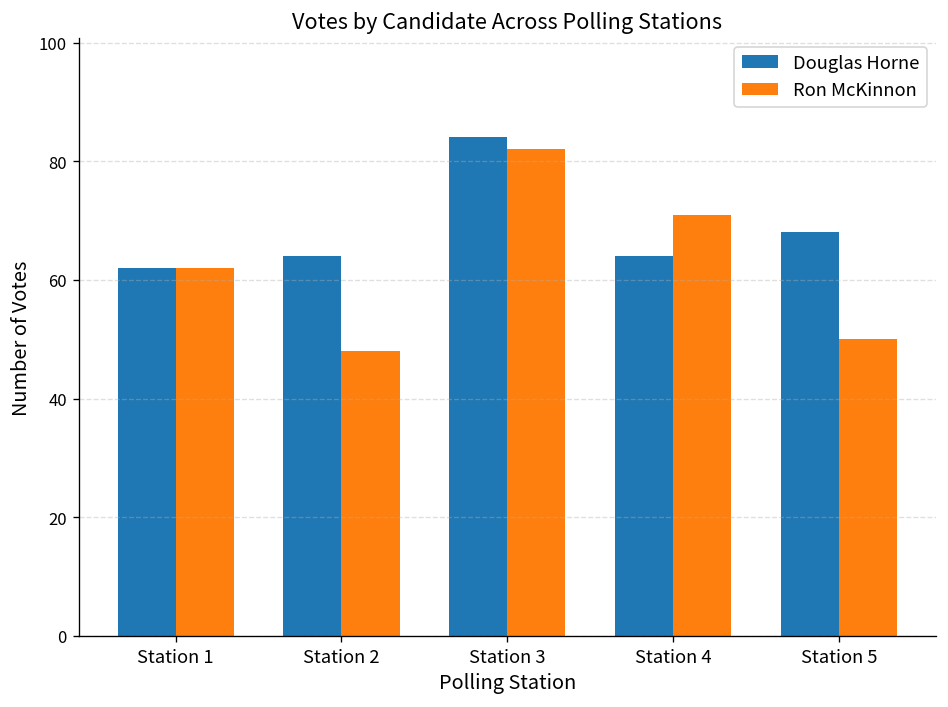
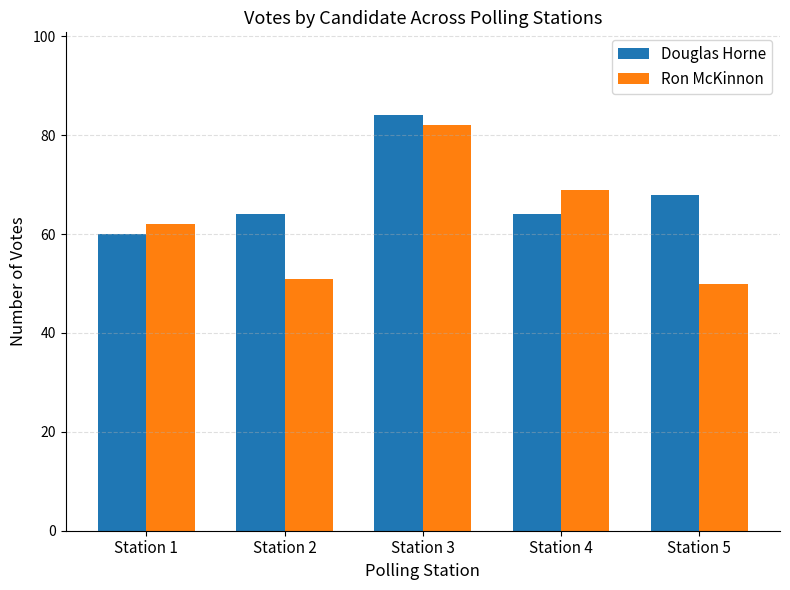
  {
    "Douglas Horne": {
-     "Station 1": 62,
+     "Station 1": 60,
      "Station 2": 64,
      "Station 3": 84,
      "Station 4": 64,
      "Station 5": 68
    },
    "Ron McKinnon": {
      "Station 1": 62,
-     "Station 2": 48,
+     "Station 2": 51,
      "Station 3": 82,
-     "Station 4": 71,
+     "Station 4": 69,
      "Station 5": 50
    }
  }
